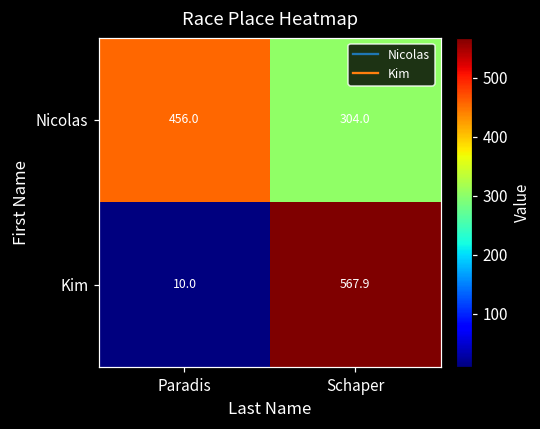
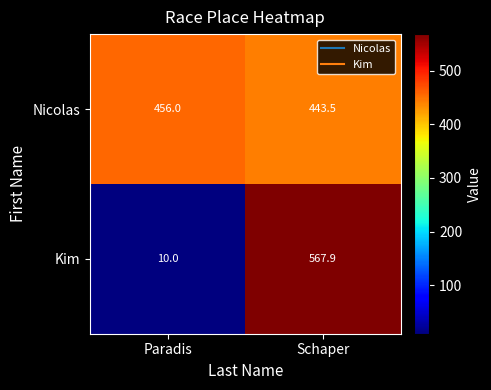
  {
    "Nicolas": {
      "Paradis": 456.0,
-     "Schaper": 304.0
+     "Schaper": 443.5
    },
    "Kim": {
      "Paradis": 10.0,
      "Schaper": 567.9
    }
  }
